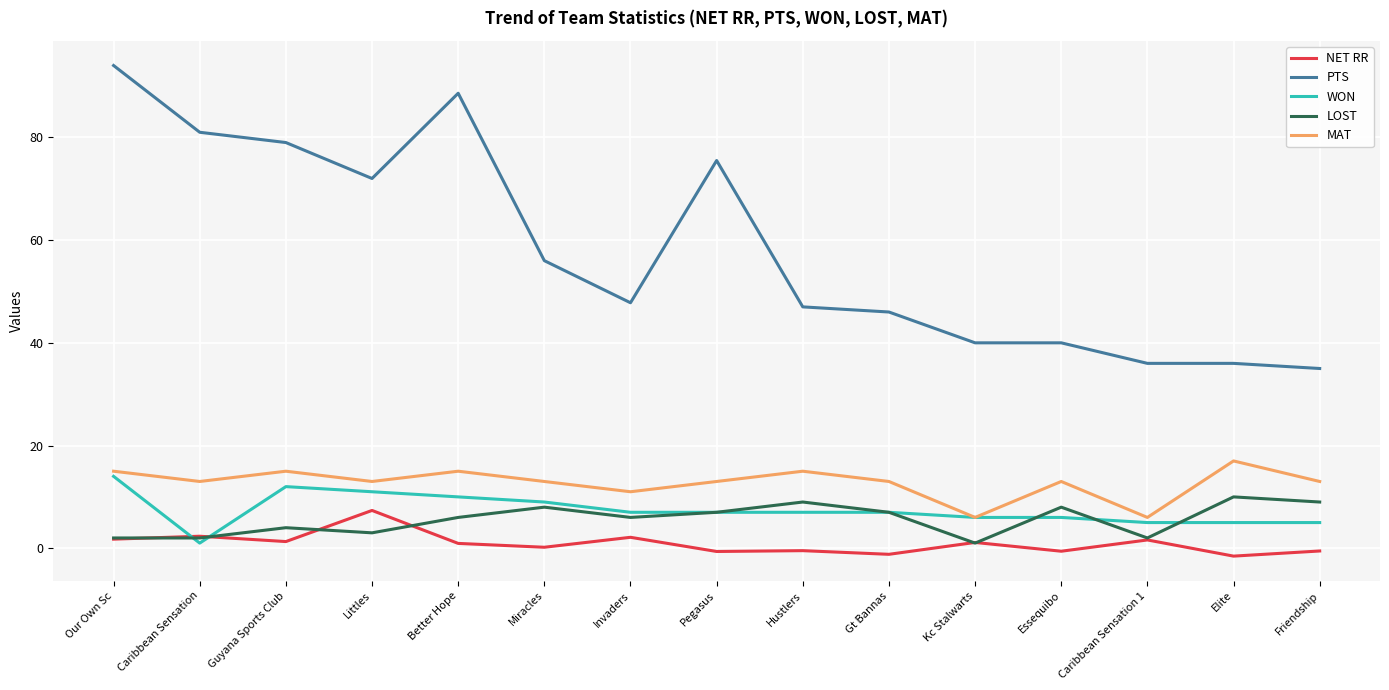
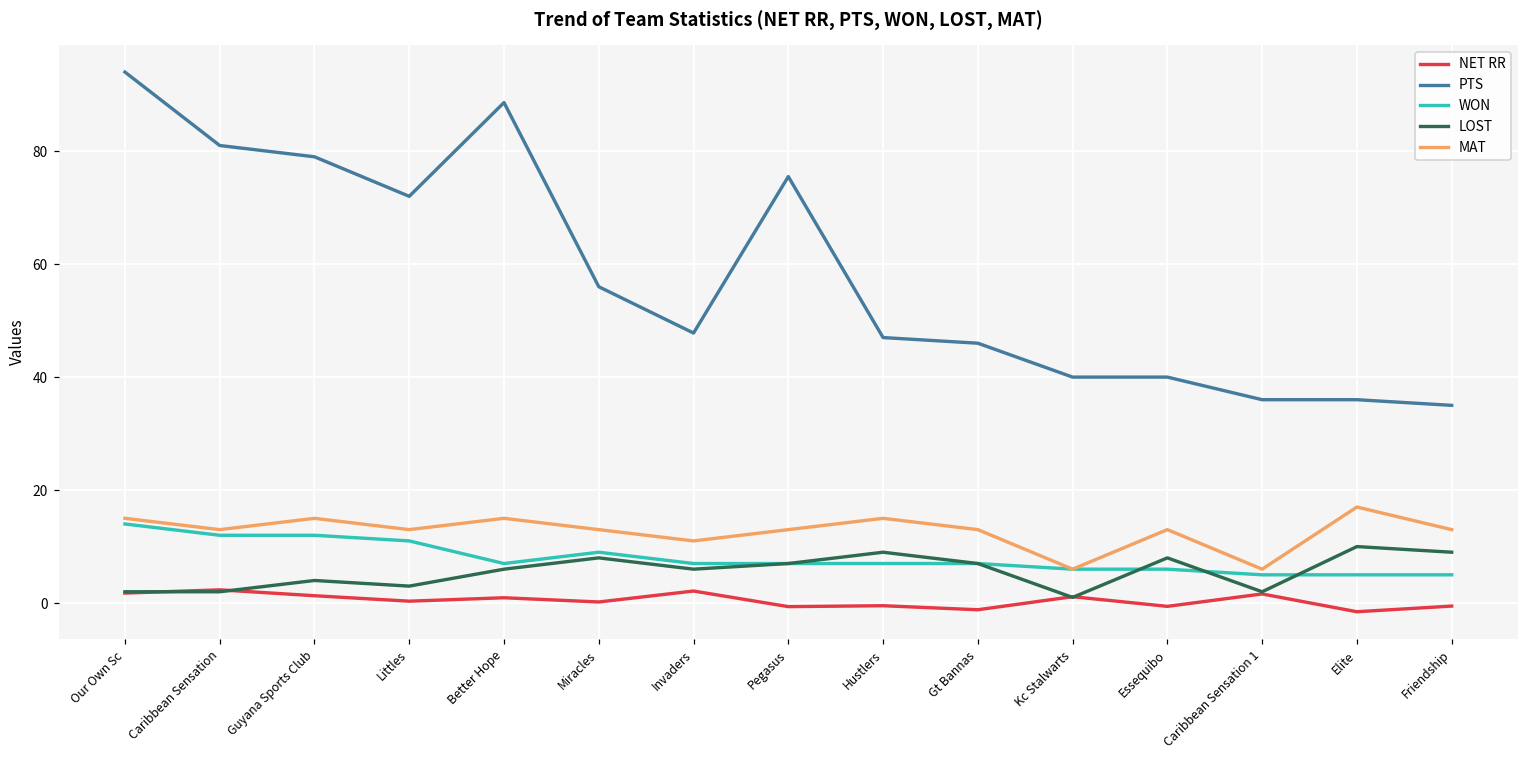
  {
    "NET RR": {
      "Guyana Sports Club": 1,
-     "Littles": 7,
+     "Littles": 0,
      "Better Hope": 1,
      "Miracles": 0,
      "Invaders": 2,
      "Pegasus": -1,
      "Hustlers": 0,
      "Gt Bannas": -1,
      "Essequibo": -1,
      "Elite": -2,
      "Friendship": -1
    },
    "PTS": {
      "Our Own Sc": 94,
      "Caribbean Sensation": 81,
      "Guyana Sports Club": 79,
      "Littles": 72,
      "Better Hope": 89,
      "Miracles": 56,
      "Invaders": 48,
      "Pegasus": 76,
      "Hustlers": 47,
      "Gt Bannas": 46,
      "Kc Stalwarts": 40,
      "Essequibo": 40,
      "Caribbean Sensation 1": 36,
      "Elite": 36,
      "Friendship": 35
    },
    "WON": {
      "Our Own Sc": 14,
-     "Caribbean Sensation": 1,
+     "Caribbean Sensation": 12,
      "Guyana Sports Club": 12,
      "Littles": 11,
-     "Better Hope": 10,
+     "Better Hope": 7,
      "Miracles": 9,
      "Invaders": 7,
      "Hustlers": 7,
      "Essequibo": 6,
      "Caribbean Sensation 1": 5,
      "Elite": 5,
      "Friendship": 5
    },
    "LOST": {
      "Guyana Sports Club": 4,
      "Littles": 3,
      "Better Hope": 6,
      "Miracles": 8,
      "Invaders": 6,
      "Hustlers": 9,
      "Essequibo": 8,
      "Elite": 10,
      "Friendship": 9
    },
    "MAT": {
      "Our Own Sc": 15,
      "Caribbean Sensation": 13,
      "Guyana Sports Club": 15,
      "Littles": 13,
      "Better Hope": 15,
      "Miracles": 13,
      "Invaders": 11,
      "Pegasus": 13,
      "Hustlers": 15,
      "Gt Bannas": 13,
      "Essequibo": 13,
      "Caribbean Sensation 1": 6,
      "Elite": 17,
      "Friendship": 13
    }
  }
